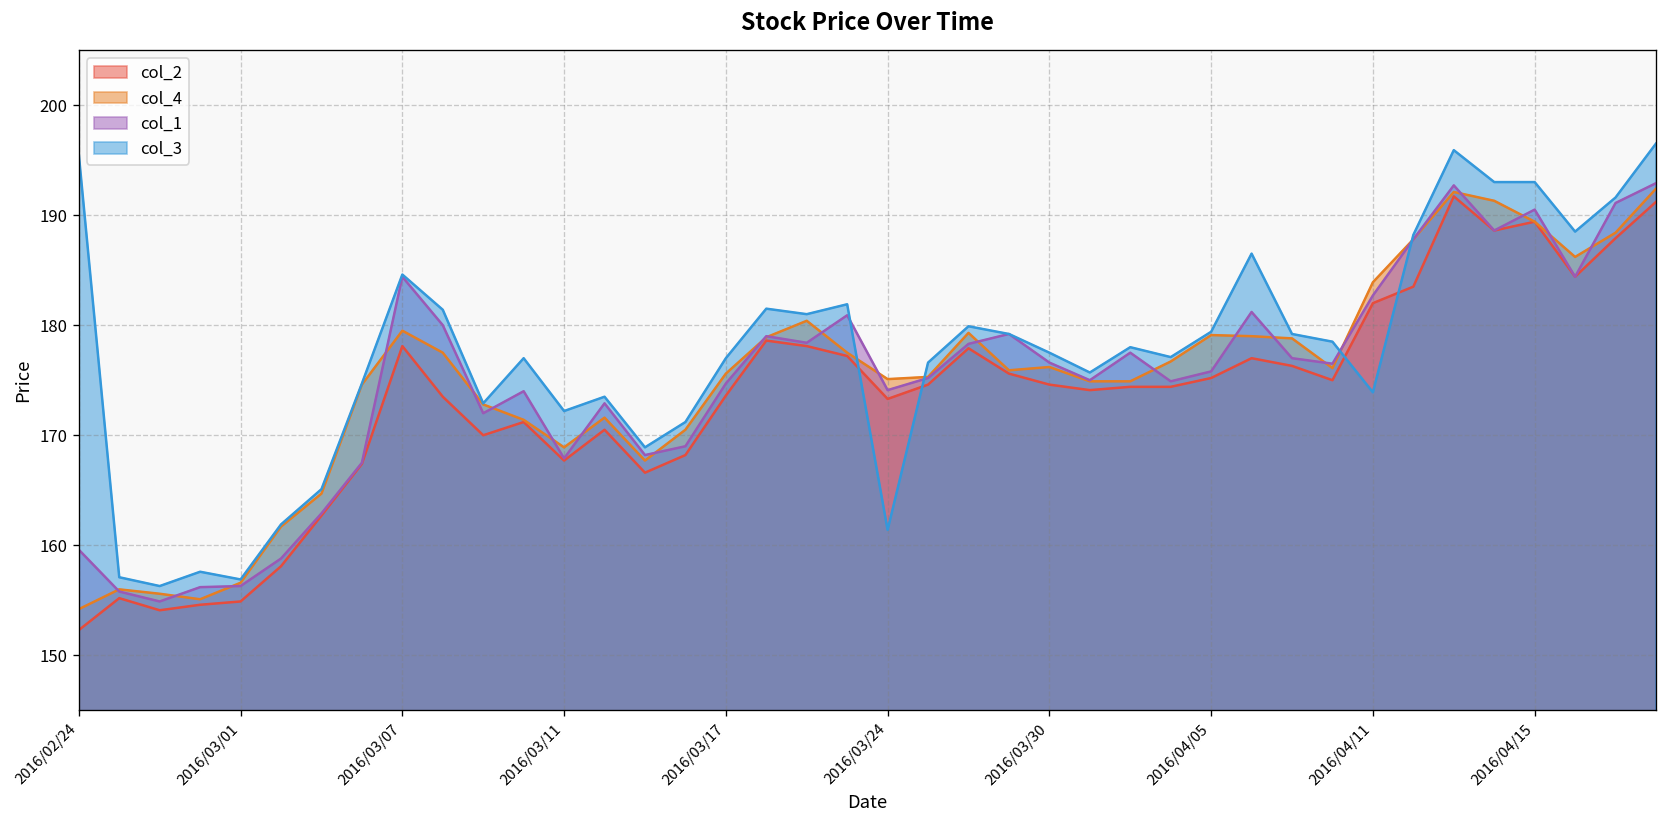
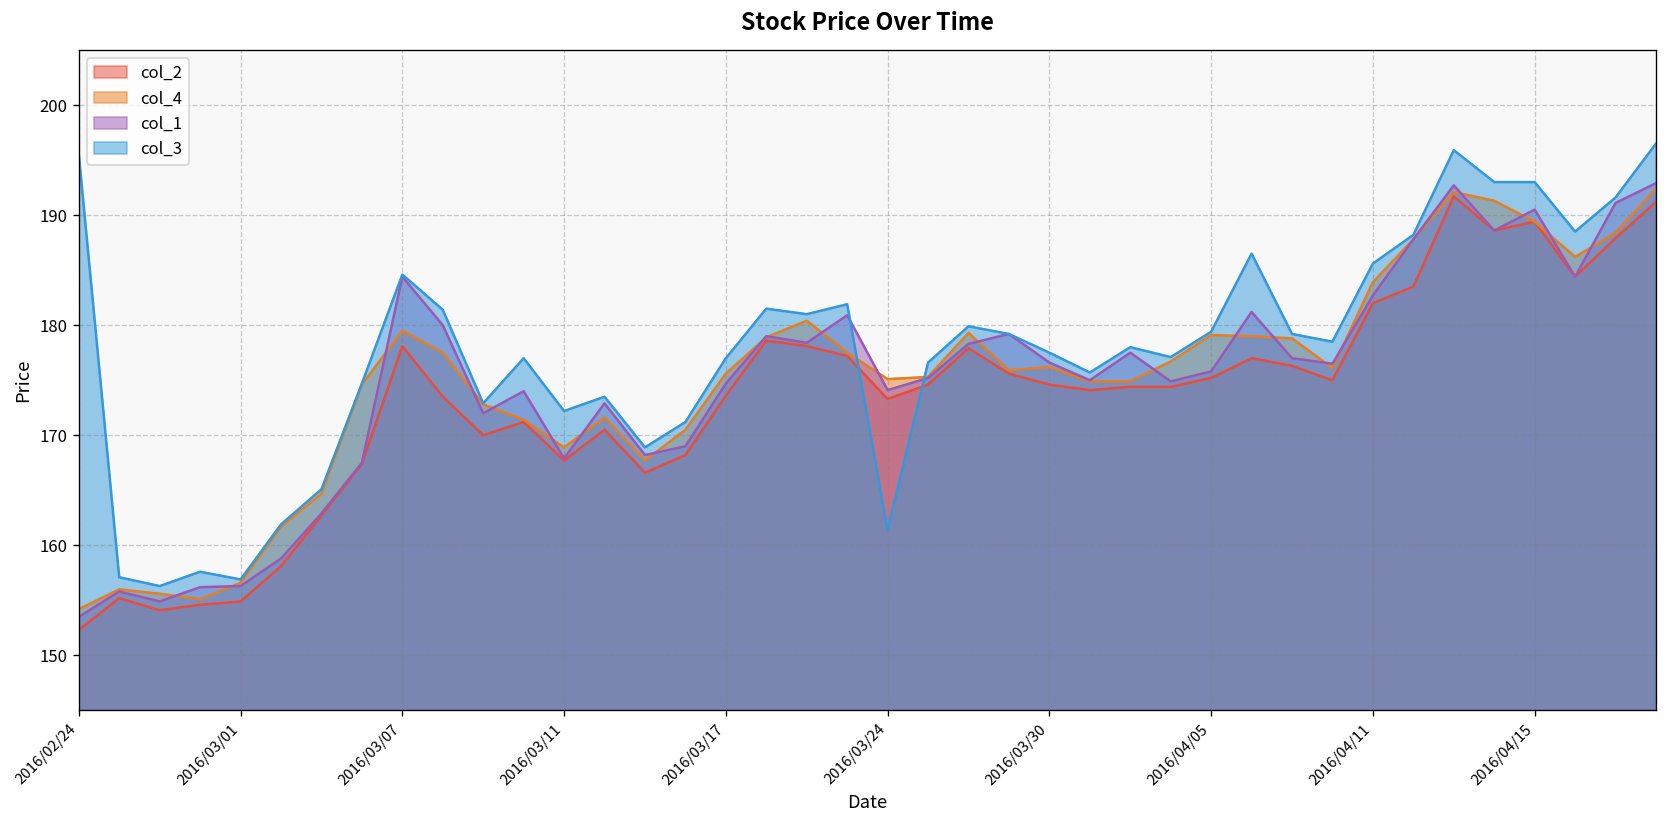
  {
    "col_1": {
-     "2016/02/24": 160,
+     "2016/02/24": 154,
      "2016/03/01": 156,
      "2016/03/17": 175,
      "2016/03/24": 174,
      "2016/03/30": 177,
      "2016/04/05": 176,
      "2016/04/11": 183,
      "2016/04/15": 191
    },
    "col_3": {
      "2016/02/24": 196,
      "2016/03/01": 157,
      "2016/03/11": 172,
      "2016/03/17": 177,
      "2016/03/24": 161,
      "2016/03/30": 178,
      "2016/04/05": 179,
-     "2016/04/11": 174,
+     "2016/04/11": 186,
      "2016/04/15": 193
    }
  }
